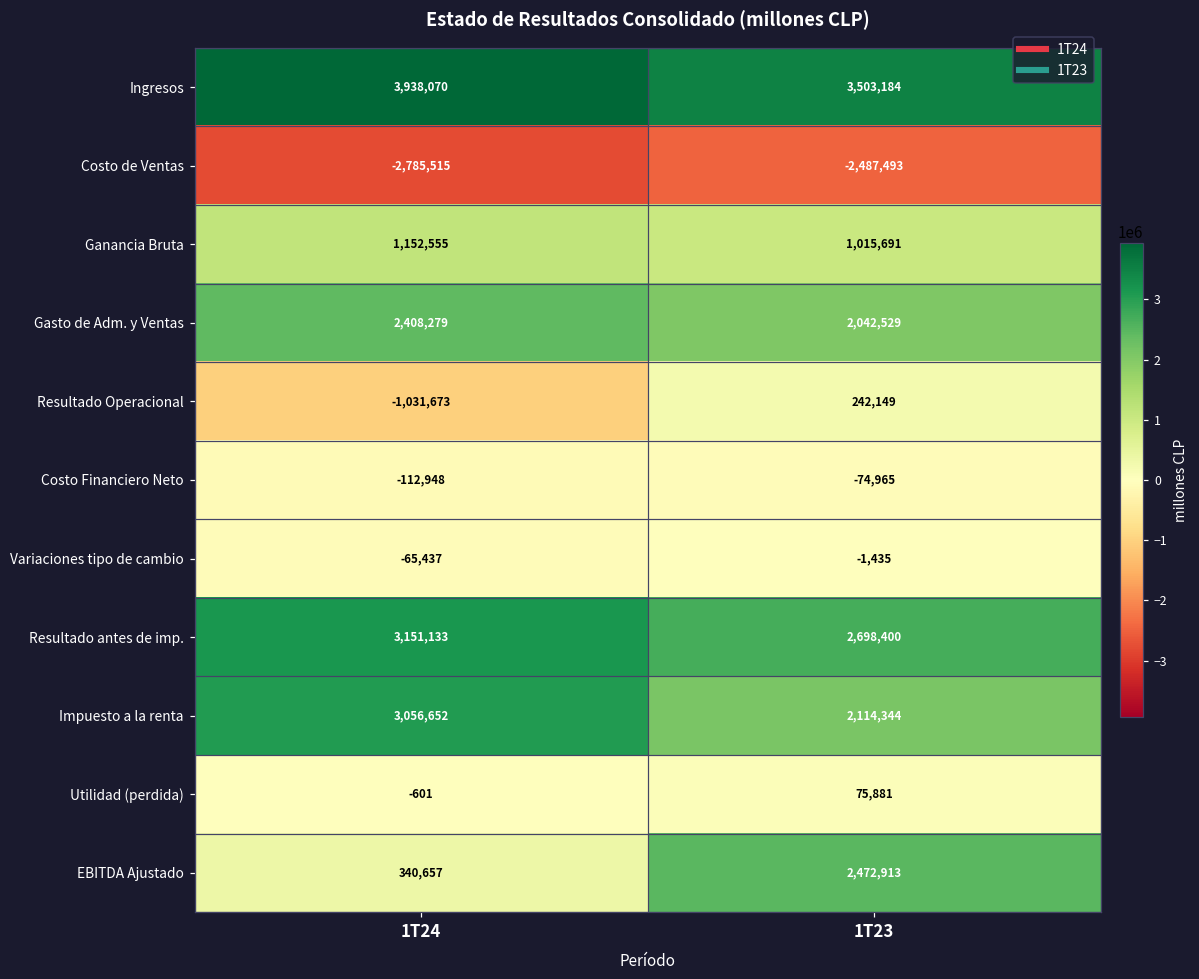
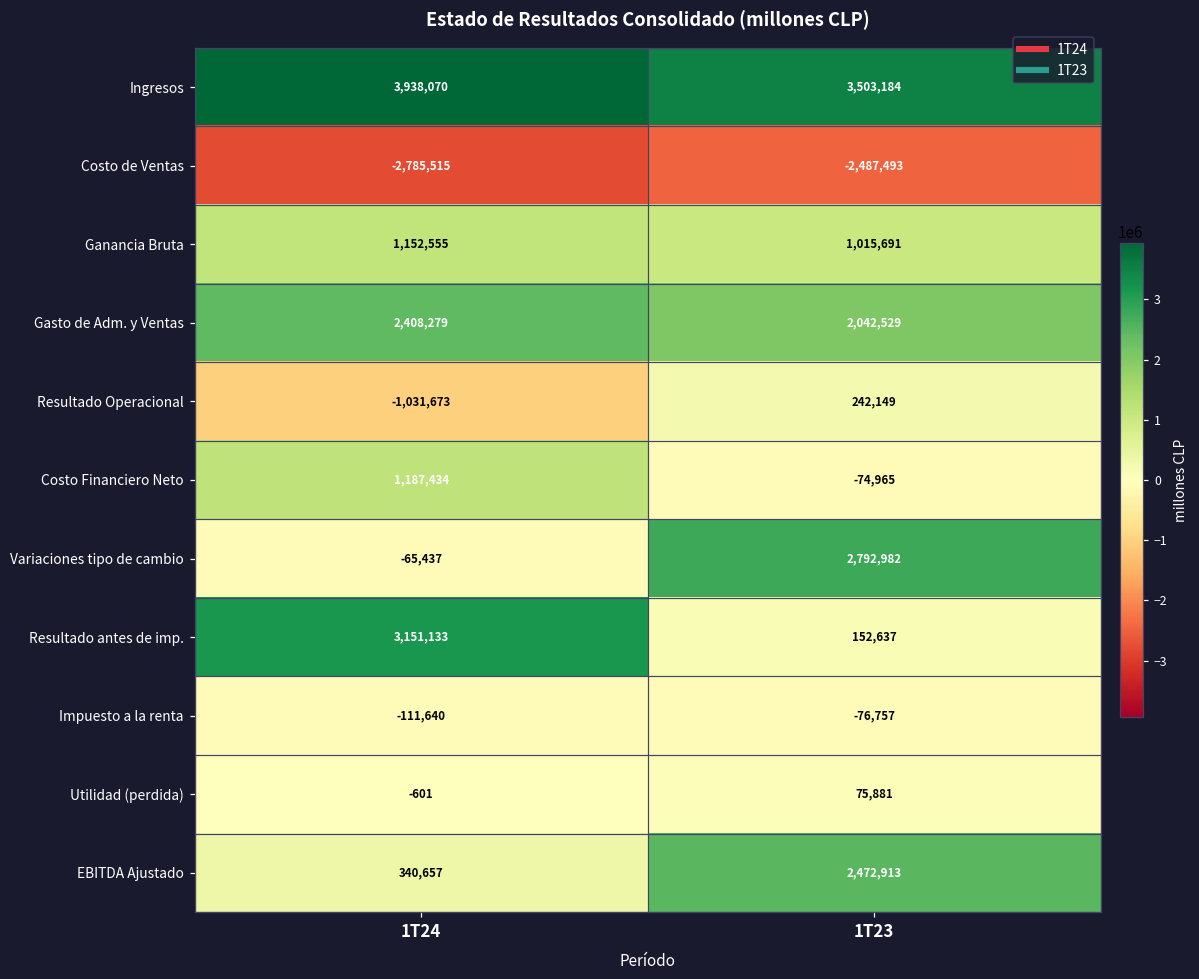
  {
    "Ingresos": {
      "1T24": "3,938,070",
      "1T23": "3,503,184"
    },
    "Costo de Ventas": {
      "1T24": "-2,785,515",
      "1T23": "-2,487,493"
    },
    "Ganancia Bruta": {
      "1T24": "1,152,555",
      "1T23": "1,015,691"
    },
    "Gasto de Adm. y Ventas": {
      "1T24": "2,408,279",
      "1T23": "2,042,529"
    },
    "Resultado Operacional": {
      "1T24": "-1,031,673",
      "1T23": "242,149"
    },
    "Costo Financiero Neto": {
-     "1T24": "-112,948",
+     "1T24": "1,187,434",
      "1T23": "-74,965"
    },
    "Variaciones tipo de cambio": {
      "1T24": "-65,437",
-     "1T23": "-1,435"
+     "1T23": "2,792,982"
    },
    "Resultado antes de imp.": {
      "1T24": "3,151,133",
-     "1T23": "2,698,400"
+     "1T23": "152,637"
    },
    "Impuesto a la renta": {
-     "1T24": "3,056,652",
-     "1T23": "2,114,344"
+     "1T24": "-111,640",
+     "1T23": "-76,757"
    },
    "Utilidad (perdida)": {
      "1T24": "-601",
      "1T23": "75,881"
    },
    "EBITDA Ajustado": {
      "1T24": "340,657",
      "1T23": "2,472,913"
    }
  }
